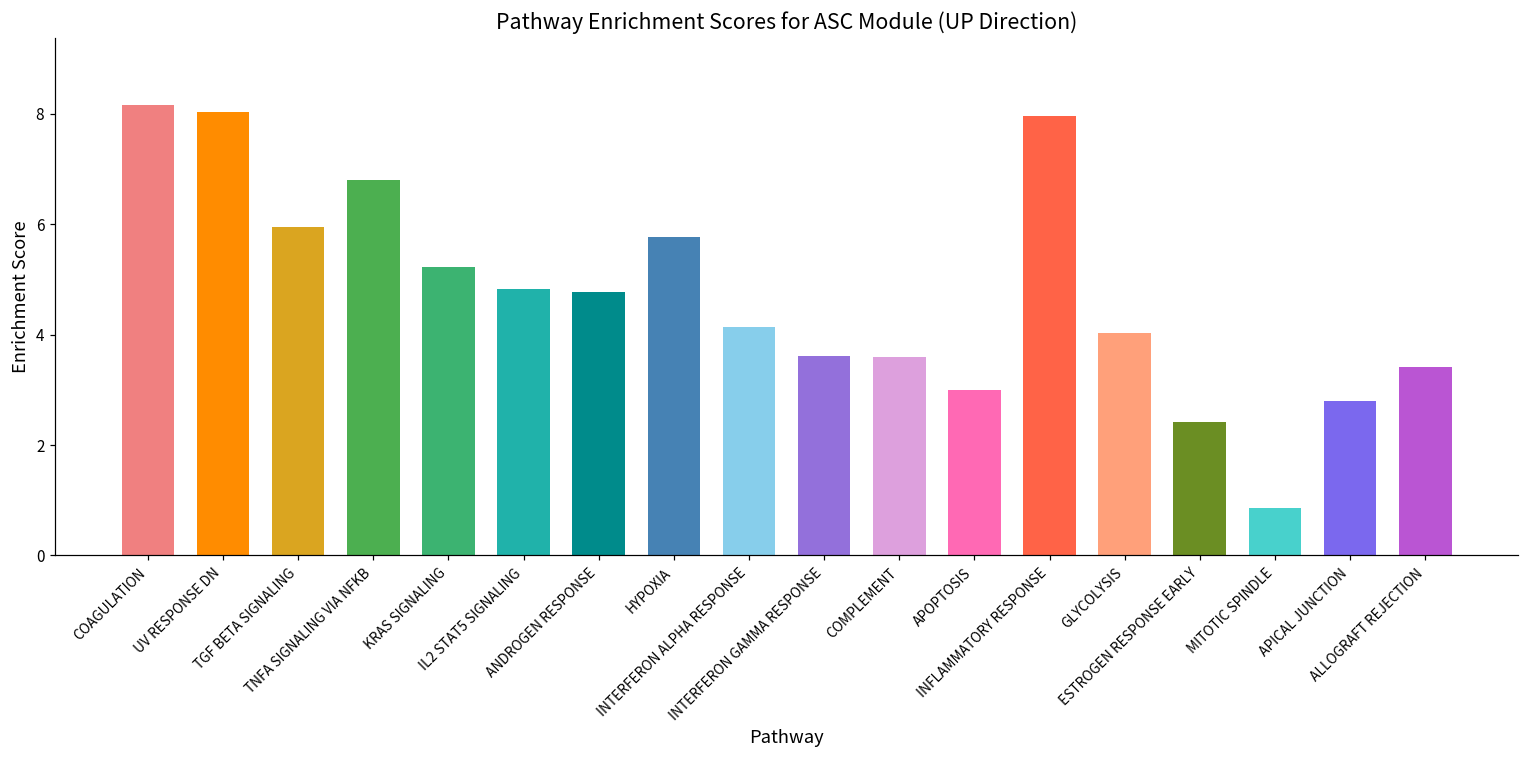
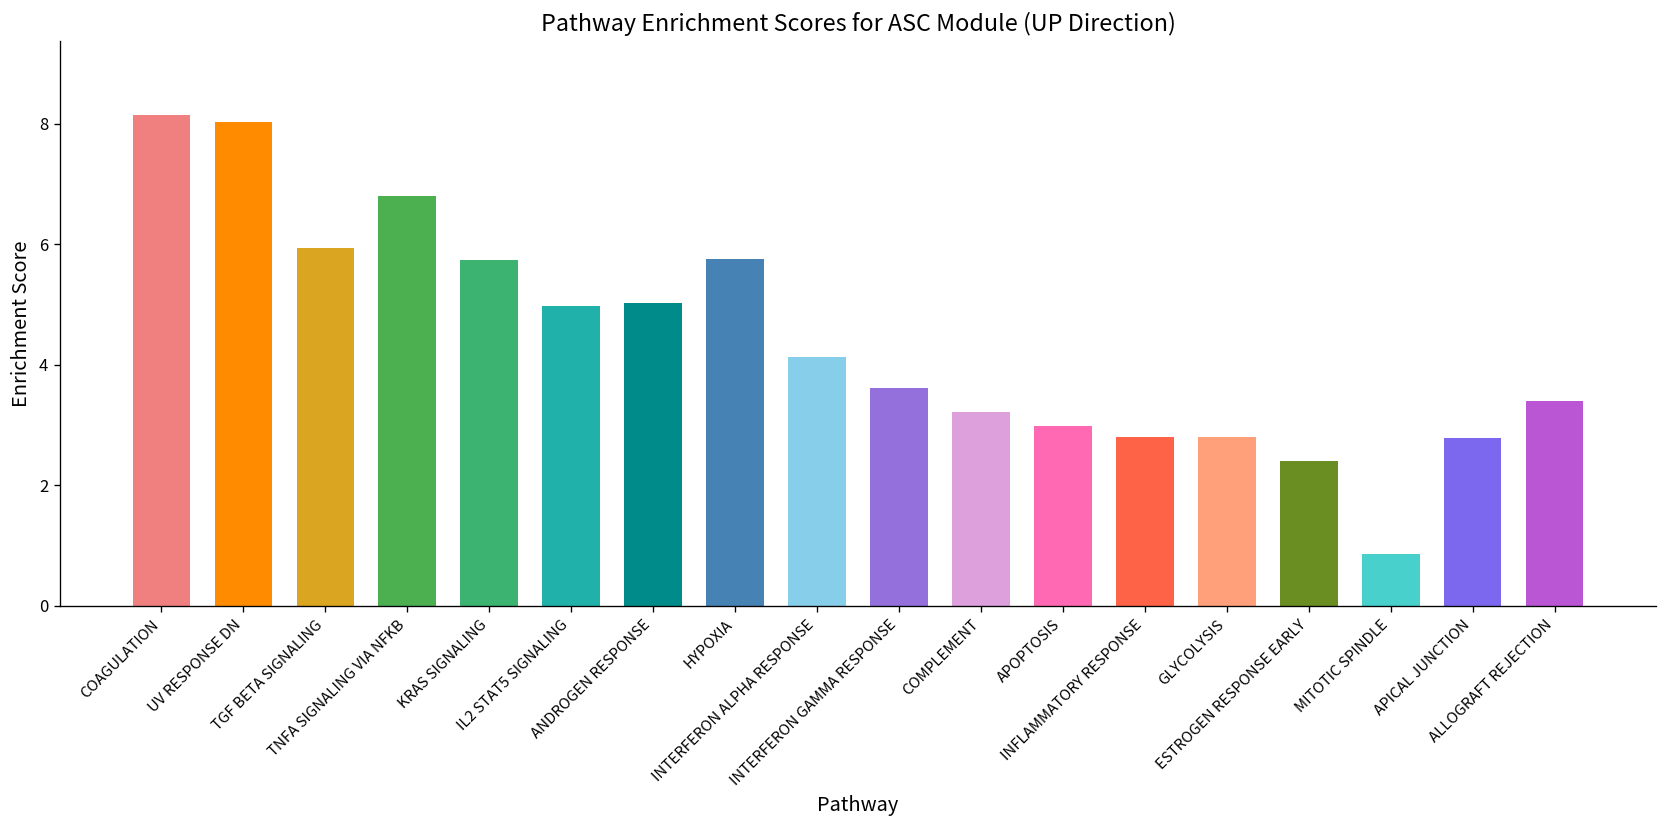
  {
    "COAGULATION": 8.1,
    "UV RESPONSE DN": 8.0,
    "TGF BETA SIGNALING": 5.9,
    "TNFA SIGNALING VIA NFKB": 6.8,
-   "KRAS SIGNALING": 5.2,
-   "IL2 STAT5 SIGNALING": 4.8,
-   "ANDROGEN RESPONSE": 4.8,
+   "KRAS SIGNALING": 5.7,
+   "IL2 STAT5 SIGNALING": 5.0,
+   "ANDROGEN RESPONSE": 5.0,
    "HYPOXIA": 5.8,
    "INTERFERON ALPHA RESPONSE": 4.1,
    "INTERFERON GAMMA RESPONSE": 3.6,
-   "COMPLEMENT": 3.6,
+   "COMPLEMENT": 3.2,
    "APOPTOSIS": 3.0,
-   "INFLAMMATORY RESPONSE": 8.0,
-   "GLYCOLYSIS": 4.0,
+   "INFLAMMATORY RESPONSE": 2.8,
+   "GLYCOLYSIS": 2.8,
    "ESTROGEN RESPONSE EARLY": 2.4,
    "MITOTIC SPINDLE": 0.9,
    "APICAL JUNCTION": 2.8,
    "ALLOGRAFT REJECTION": 3.4
  }
